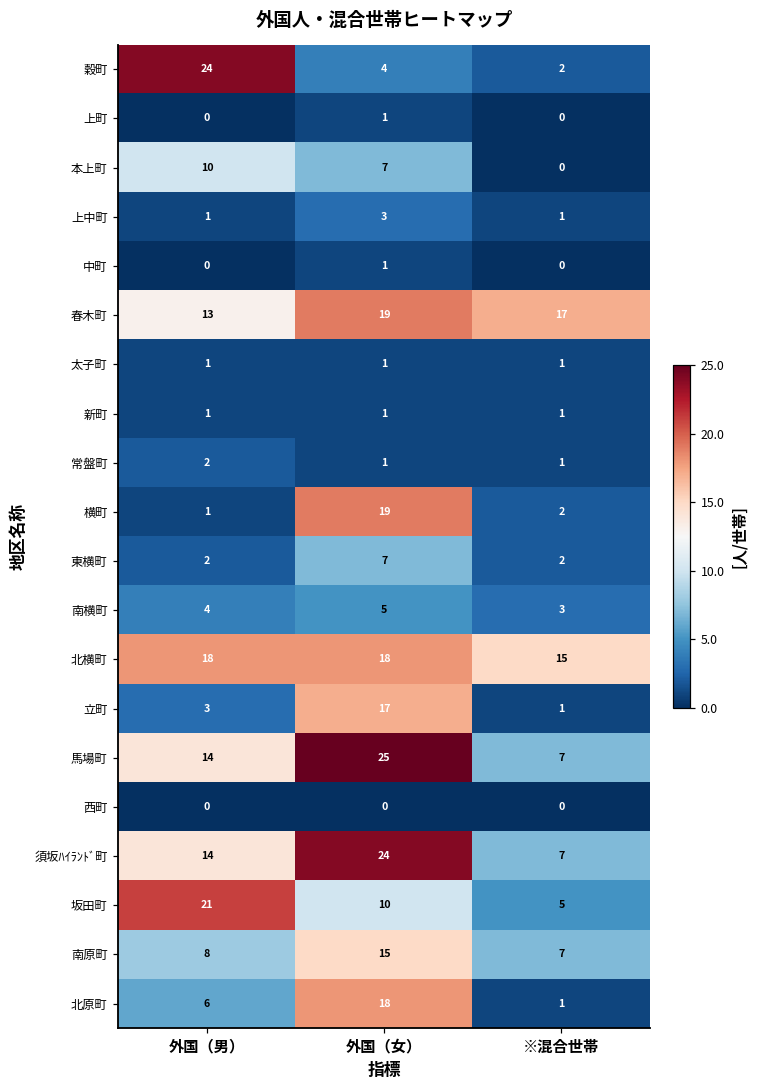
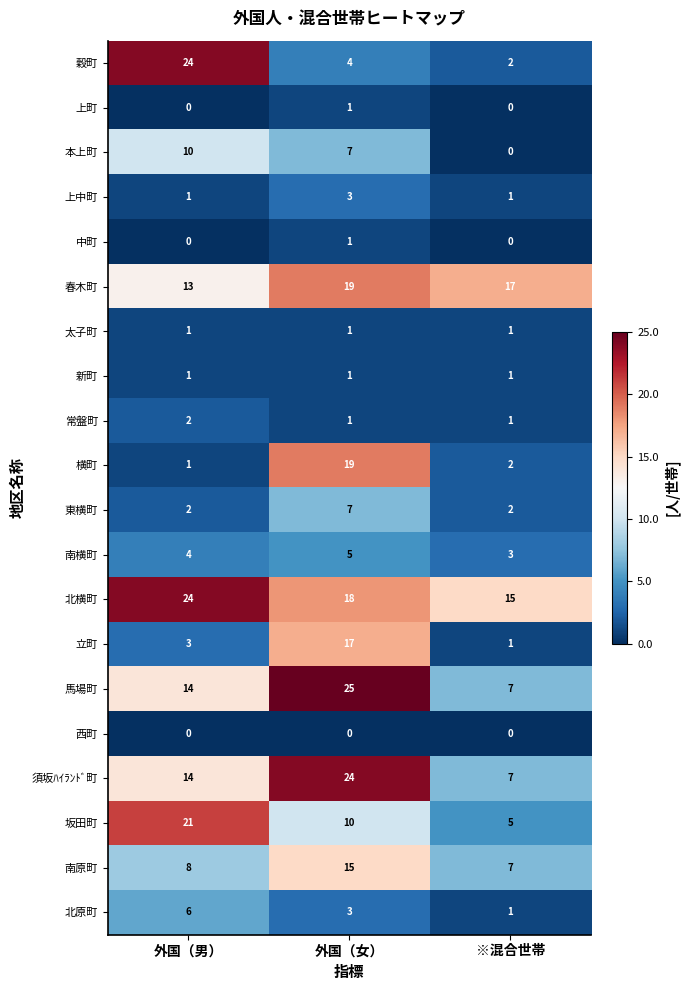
  {
    "穀町": {
      "外国（男）": 24,
      "外国（女）": 4,
      "※混合世帯": 2
    },
    "上町": {
      "外国（男）": 0,
      "外国（女）": 1,
      "※混合世帯": 0
    },
    "本上町": {
      "外国（男）": 10,
      "外国（女）": 7,
      "※混合世帯": 0
    },
    "上中町": {
      "外国（男）": 1,
      "外国（女）": 3,
      "※混合世帯": 1
    },
    "中町": {
      "外国（男）": 0,
      "外国（女）": 1,
      "※混合世帯": 0
    },
    "春木町": {
      "外国（男）": 13,
      "外国（女）": 19,
      "※混合世帯": 17
    },
    "太子町": {
      "外国（男）": 1,
      "外国（女）": 1,
      "※混合世帯": 1
    },
    "新町": {
      "外国（男）": 1,
      "外国（女）": 1,
      "※混合世帯": 1
    },
    "常盤町": {
      "外国（男）": 2,
      "外国（女）": 1,
      "※混合世帯": 1
    },
    "横町": {
      "外国（男）": 1,
      "外国（女）": 19,
      "※混合世帯": 2
    },
    "東横町": {
      "外国（男）": 2,
      "外国（女）": 7,
      "※混合世帯": 2
    },
    "南横町": {
      "外国（男）": 4,
      "外国（女）": 5,
      "※混合世帯": 3
    },
    "北横町": {
-     "外国（男）": 18,
+     "外国（男）": 24,
      "外国（女）": 18,
      "※混合世帯": 15
    },
    "立町": {
      "外国（男）": 3,
      "外国（女）": 17,
      "※混合世帯": 1
    },
    "馬場町": {
      "外国（男）": 14,
      "外国（女）": 25,
      "※混合世帯": 7
    },
    "西町": {
      "外国（男）": 0,
      "外国（女）": 0,
      "※混合世帯": 0
    },
    "須坂ﾊｲﾗﾝﾄﾞ町": {
      "外国（男）": 14,
      "外国（女）": 24,
      "※混合世帯": 7
    },
    "坂田町": {
      "外国（男）": 21,
      "外国（女）": 10,
      "※混合世帯": 5
    },
    "南原町": {
      "外国（男）": 8,
      "外国（女）": 15,
      "※混合世帯": 7
    },
    "北原町": {
      "外国（男）": 6,
-     "外国（女）": 18,
+     "外国（女）": 3,
      "※混合世帯": 1
    }
  }
